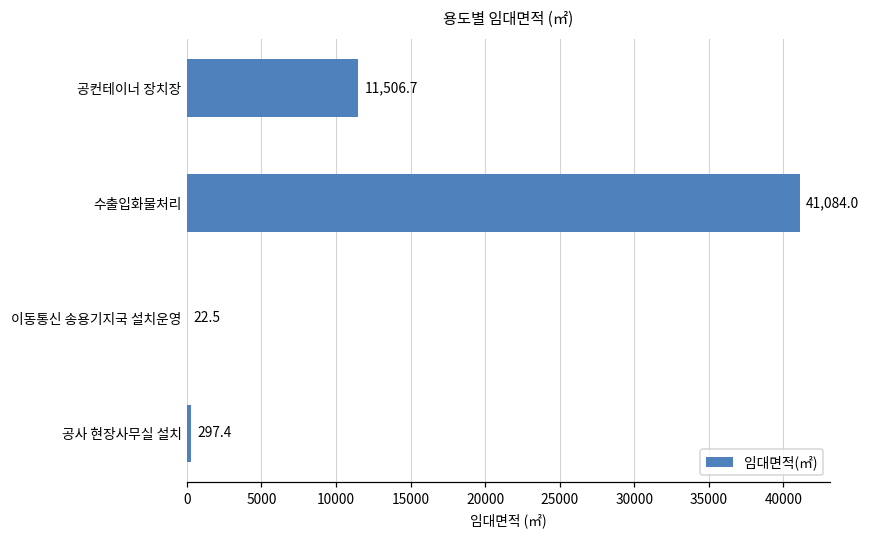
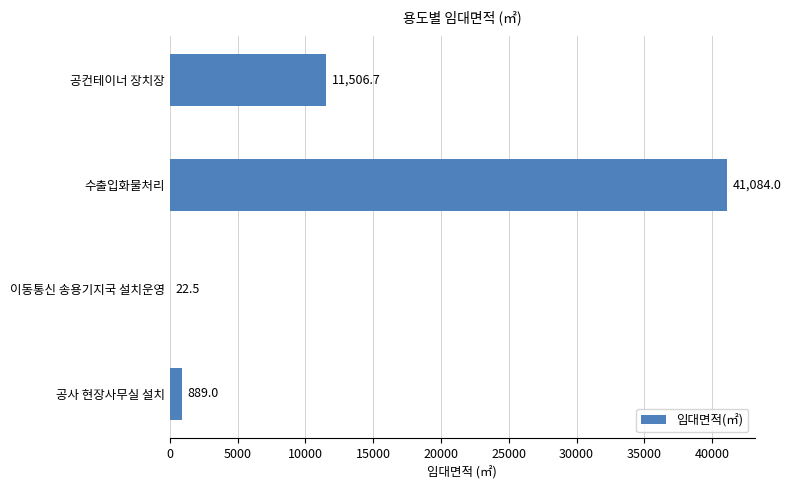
  {
    "공컨테이너 장치장": "11,506.7",
    "수출입화물처리": "41,084.0",
    "이동통신 송용기지국 설치운영": "22.5",
-   "공사 현장사무실 설치": "297.4"
+   "공사 현장사무실 설치": "889.0"
  }
